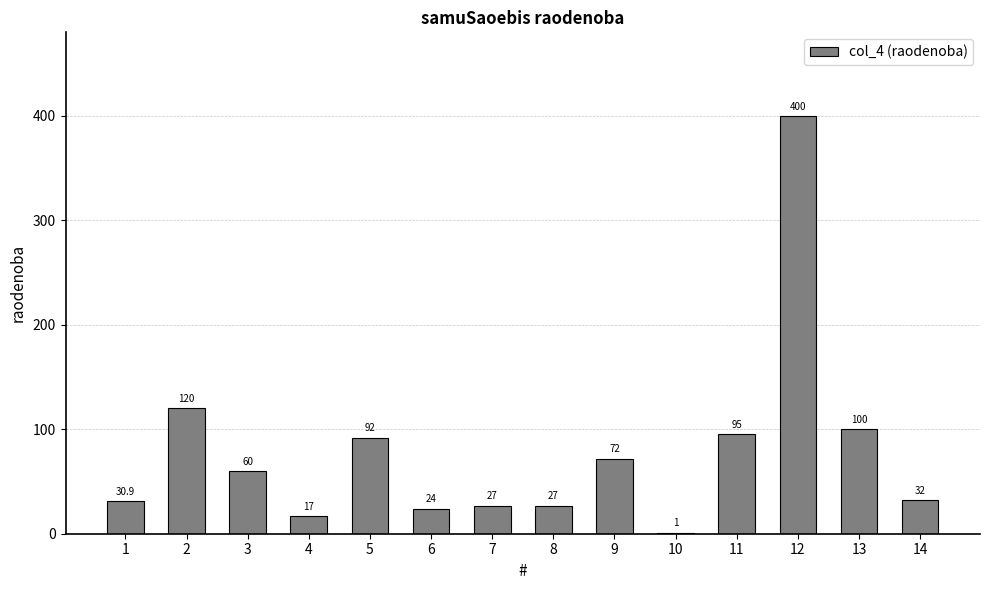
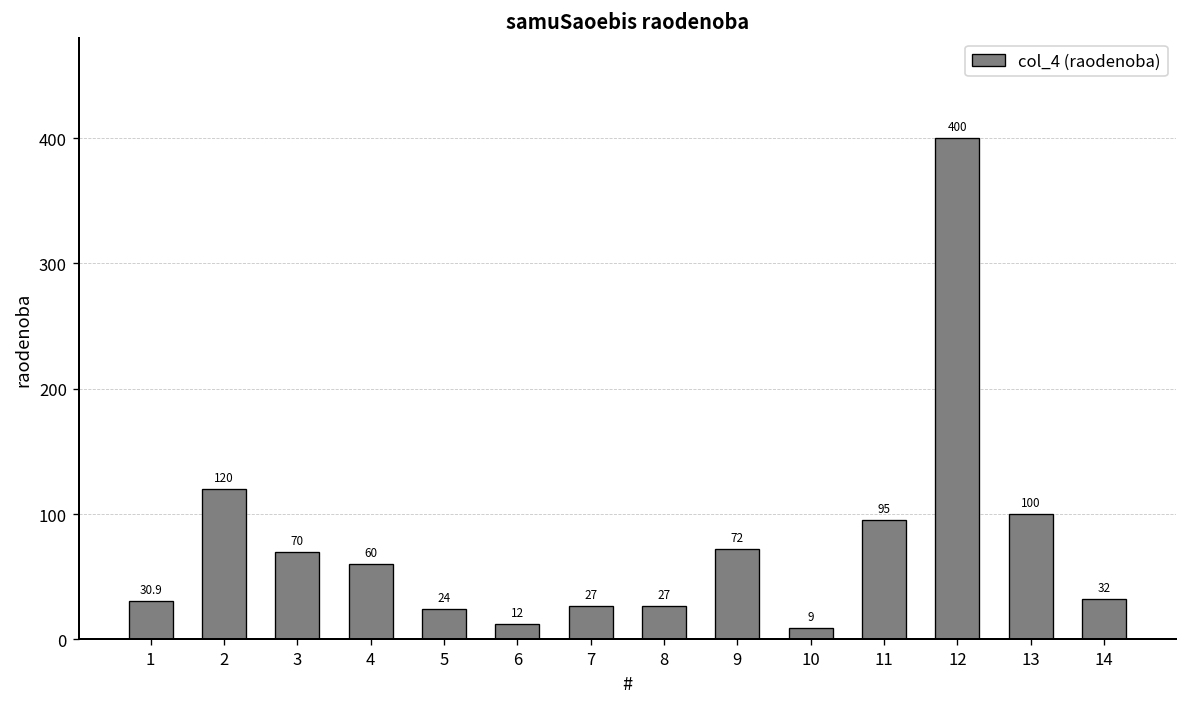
  {
    "1": 30.9,
    "2": 120,
-   "3": 60,
-   "4": 17,
-   "5": 92,
-   "6": 24,
+   "3": 70,
+   "4": 60,
+   "5": 24,
+   "6": 12,
    "7": 27,
    "8": 27,
    "9": 72,
-   "10": 1,
+   "10": 9,
    "11": 95,
    "12": 400,
    "13": 100,
    "14": 32
  }
